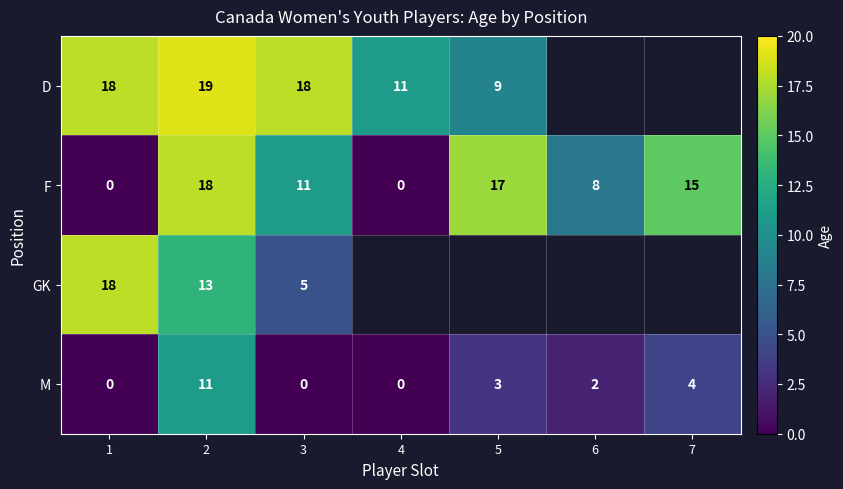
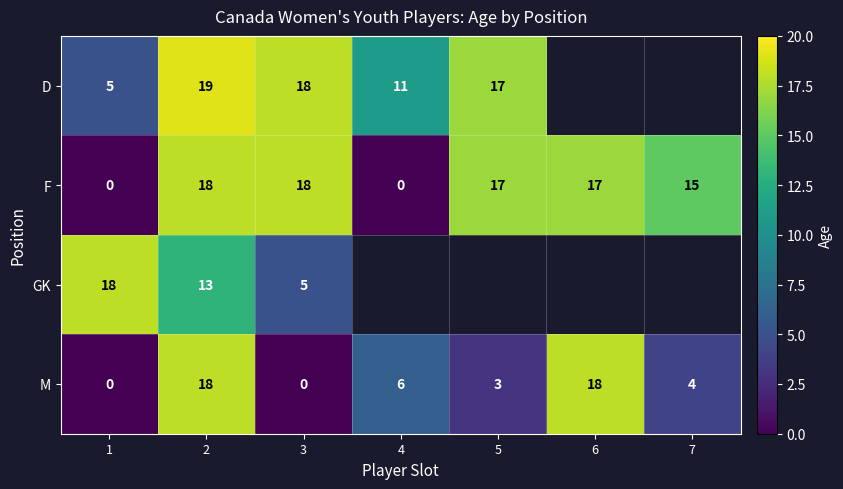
  {
    "D": {
-     "1": 18,
+     "1": 5,
      "2": 19,
      "3": 18,
      "4": 11,
-     "5": 9
+     "5": 17
    },
    "F": {
      "1": 0,
      "2": 18,
-     "3": 11,
+     "3": 18,
      "4": 0,
      "5": 17,
-     "6": 8,
+     "6": 17,
      "7": 15
    },
    "GK": {
      "1": 18,
      "2": 13,
      "3": 5
    },
    "M": {
      "1": 0,
-     "2": 11,
+     "2": 18,
      "3": 0,
-     "4": 0,
+     "4": 6,
      "5": 3,
-     "6": 2,
+     "6": 18,
      "7": 4
    }
  }
